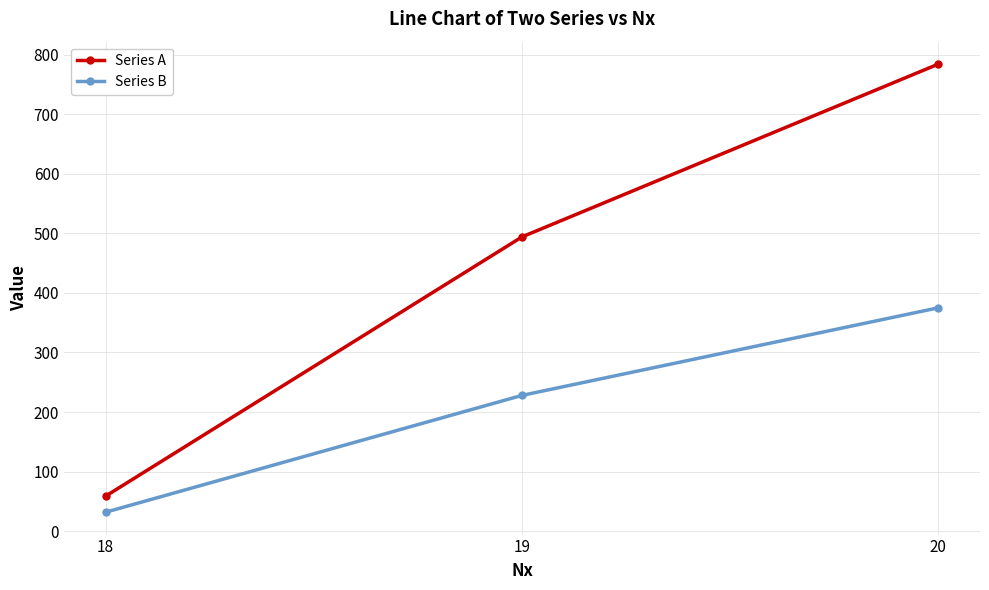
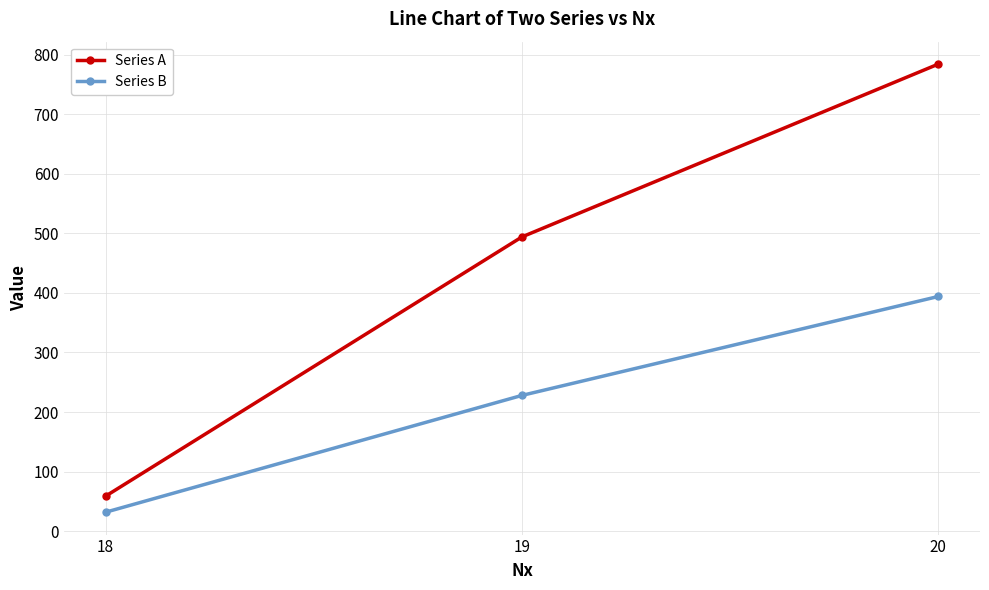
  {
    "Series A": {
      "18": 60,
      "19": 490,
      "20": 780
    },
    "Series B": {
      "18": 30,
      "19": 230,
-     "20": 380
+     "20": 390
    }
  }
